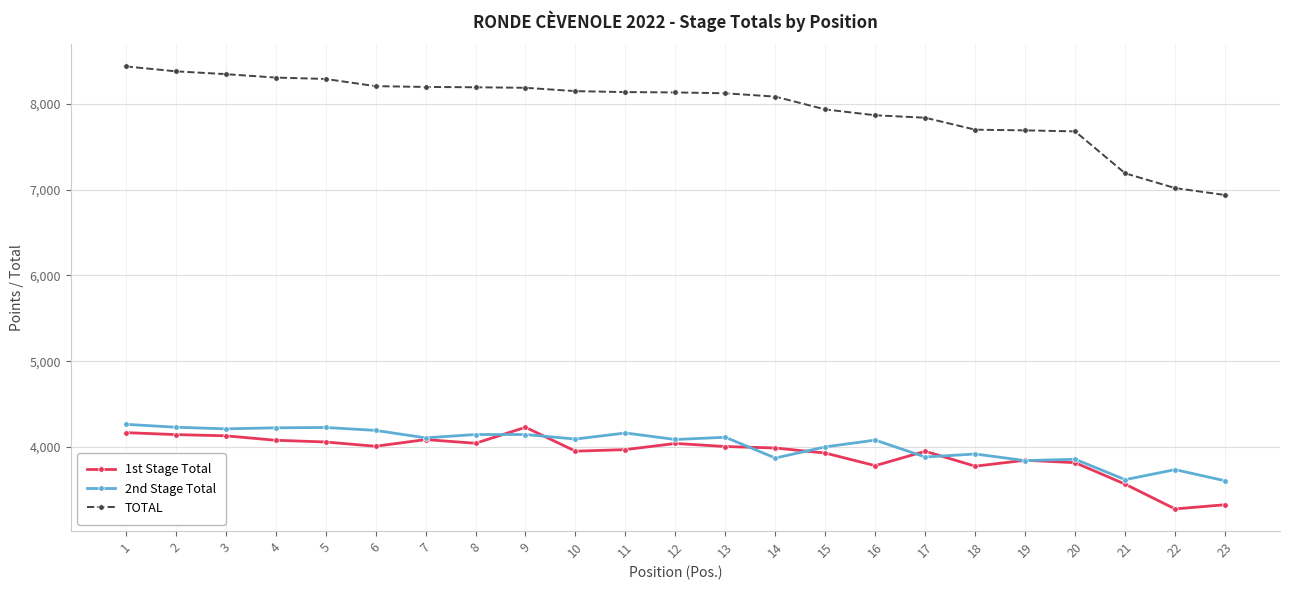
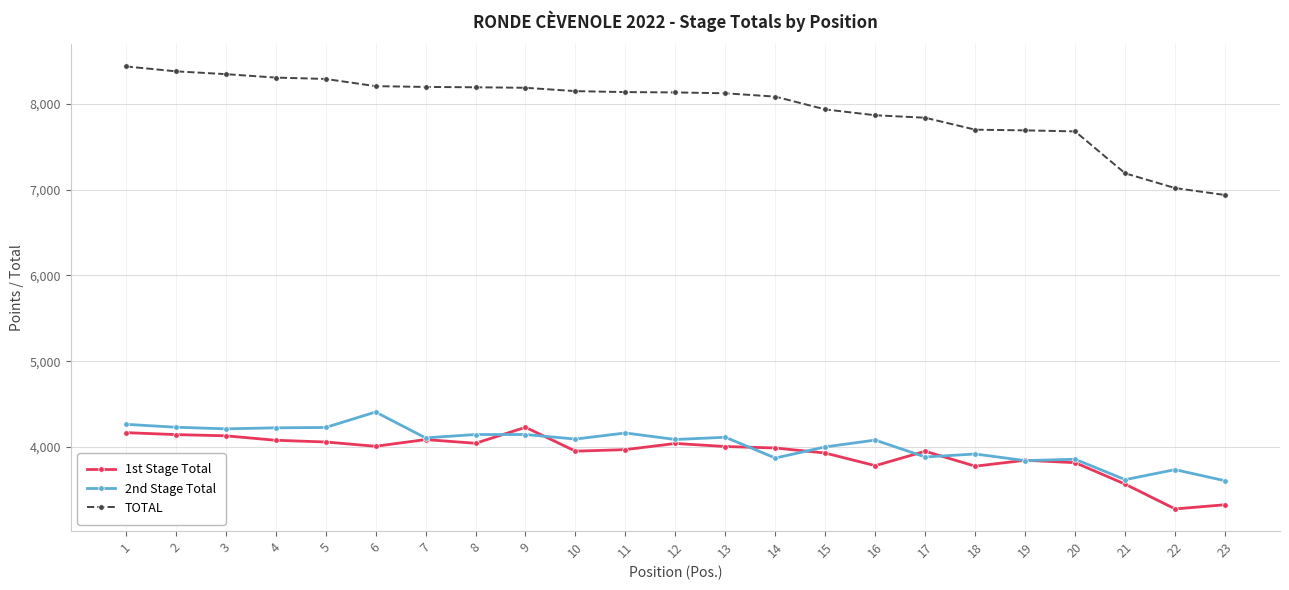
  {
    "1st Stage Total": {
      "1": "4,200",
      "2": "4,100",
      "3": "4,100",
      "4": "4,100",
      "5": "4,100",
      "6": "4,000",
      "8": "4,000",
      "9": "4,200",
      "10": "4,000",
      "11": "4,000",
      "12": "4,000",
      "13": "4,000",
      "14": "4,000",
      "15": "3,900",
      "16": "3,800",
      "17": "4,000",
      "18": "3,800",
      "20": "3,800",
      "21": "3,600",
      "22": "3,300",
      "23": "3,300"
    },
    "2nd Stage Total": {
      "1": "4,300",
      "2": "4,200",
      "3": "4,200",
      "4": "4,200",
      "5": "4,200",
-     "6": "4,200",
+     "6": "4,400",
      "8": "4,100",
      "9": "4,100",
      "10": "4,100",
      "11": "4,200",
      "12": "4,100",
      "13": "4,100",
      "14": "3,900",
      "15": "4,000",
      "16": "4,100",
      "17": "3,900",
      "18": "3,900",
      "20": "3,900",
      "21": "3,600",
      "22": "3,700",
      "23": "3,600"
    },
    "TOTAL": {
      "1": "8,400",
      "2": "8,400",
      "3": "8,300",
      "4": "8,300",
      "5": "8,300",
      "6": "8,200",
      "7": "8,200",
      "8": "8,200",
      "9": "8,200",
      "10": "8,100",
      "11": "8,100",
      "12": "8,100",
      "13": "8,100",
      "14": "8,100",
      "15": "7,900",
      "16": "7,900",
      "17": "7,800",
      "18": "7,700",
      "19": "7,700",
      "20": "7,700",
      "21": "7,200",
      "22": "7,000",
      "23": "6,900"
    }
  }
